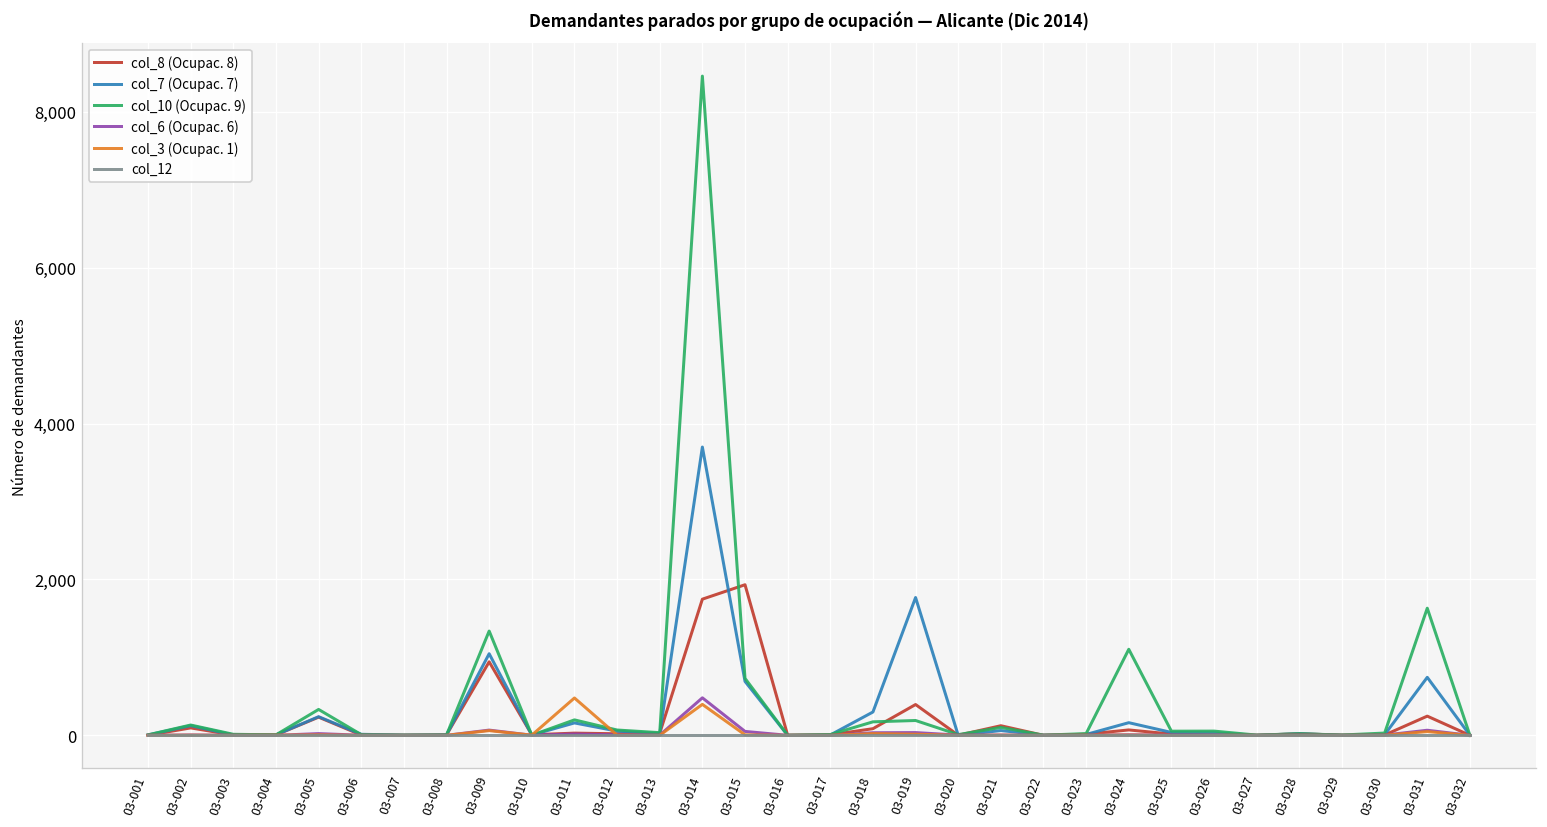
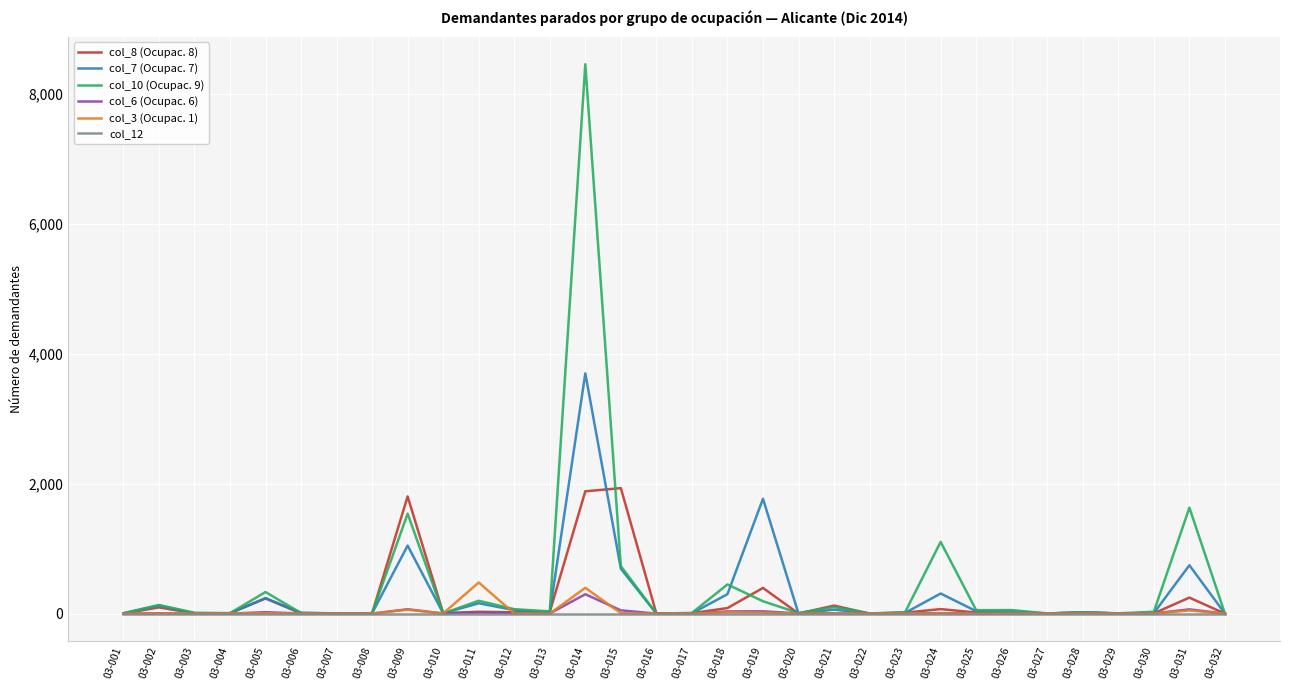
  {
    "col_8 (Ocupac. 8)": {
-     "03-009": "900",
-     "03-014": "1,700",
+     "03-009": "1,800",
+     "03-014": "1,900",
      "03-015": "1,900",
      "03-018": "100",
      "03-019": "400",
      "03-024": "100",
      "03-031": "200"
    },
    "col_7 (Ocupac. 7)": {
      "03-009": "1,000",
      "03-011": "200",
      "03-014": "3,700",
      "03-015": "700",
      "03-018": "300",
      "03-019": "1,800",
      "03-021": "100",
-     "03-024": "200",
+     "03-024": "300",
      "03-031": "700"
    },
    "col_10 (Ocupac. 9)": {
      "03-005": "300",
-     "03-009": "1,300",
+     "03-009": "1,500",
      "03-011": "200",
      "03-014": "8,500",
      "03-015": "700",
-     "03-018": "200",
+     "03-018": "400",
      "03-019": "200",
      "03-024": "1,100",
      "03-031": "1,600"
    },
    "col_6 (Ocupac. 6)": {
-     "03-014": "500",
+     "03-014": "300",
      "03-015": "100"
    },
    "col_3 (Ocupac. 1)": {
      "03-011": "500",
      "03-014": "400"
    },
    "col_12": {
      "03-009": "0",
      "03-014": "0",
      "03-031": "0"
    }
  }
